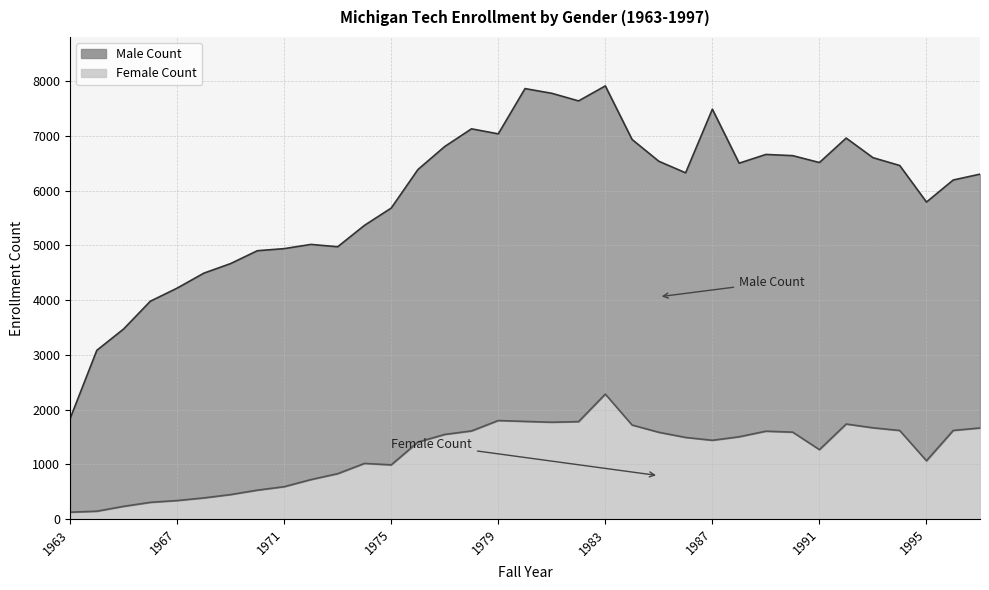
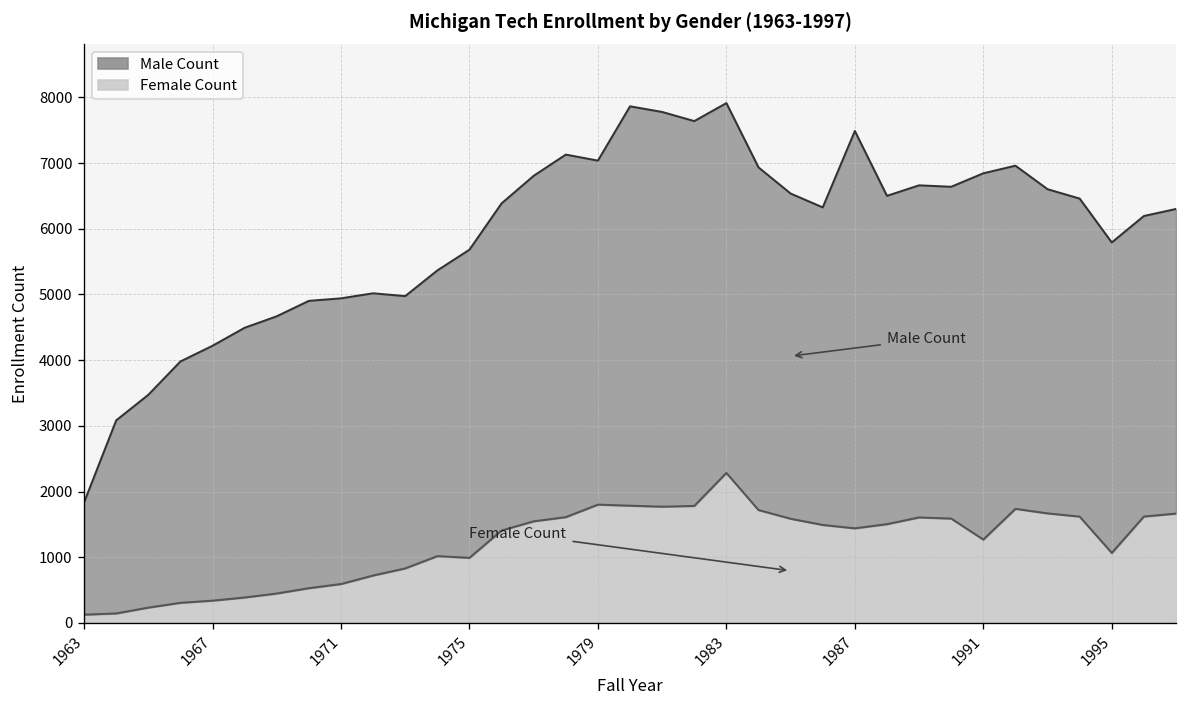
  {
    "Female Count": {
      "1963": 100,
      "1967": 300,
      "1971": 600,
      "1975": 1000,
      "1979": 1800,
      "1983": 2300,
      "1987": 1400,
      "1991": 1300,
      "1995": 1100
    },
    "Male Count": {
      "1963": 1700,
      "1967": 3900,
      "1971": 4400,
      "1975": 4700,
      "1979": 5200,
      "1983": 5600,
      "1987": 6100,
-     "1991": 5200,
+     "1991": 5600,
      "1995": 4700
    }
  }
